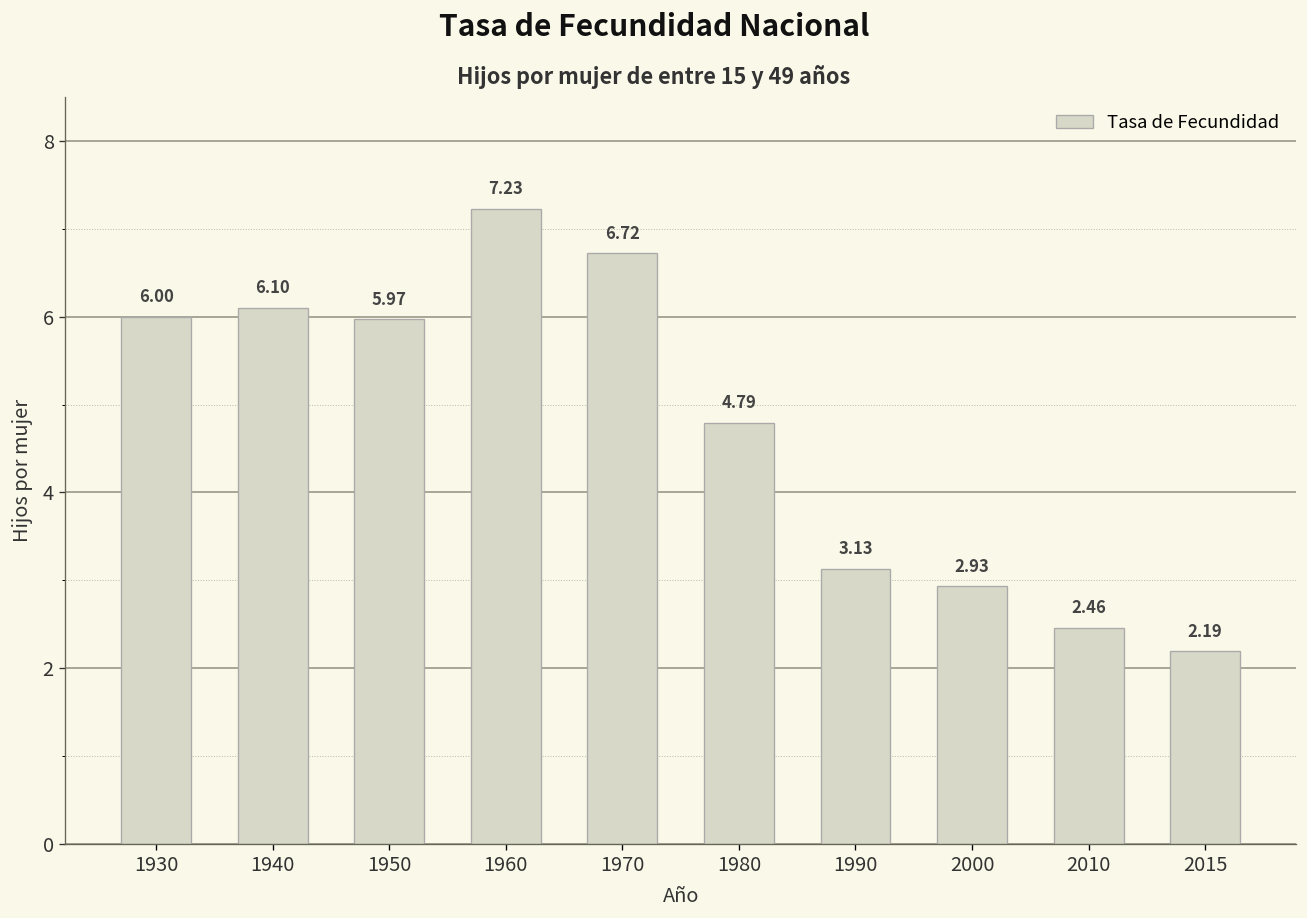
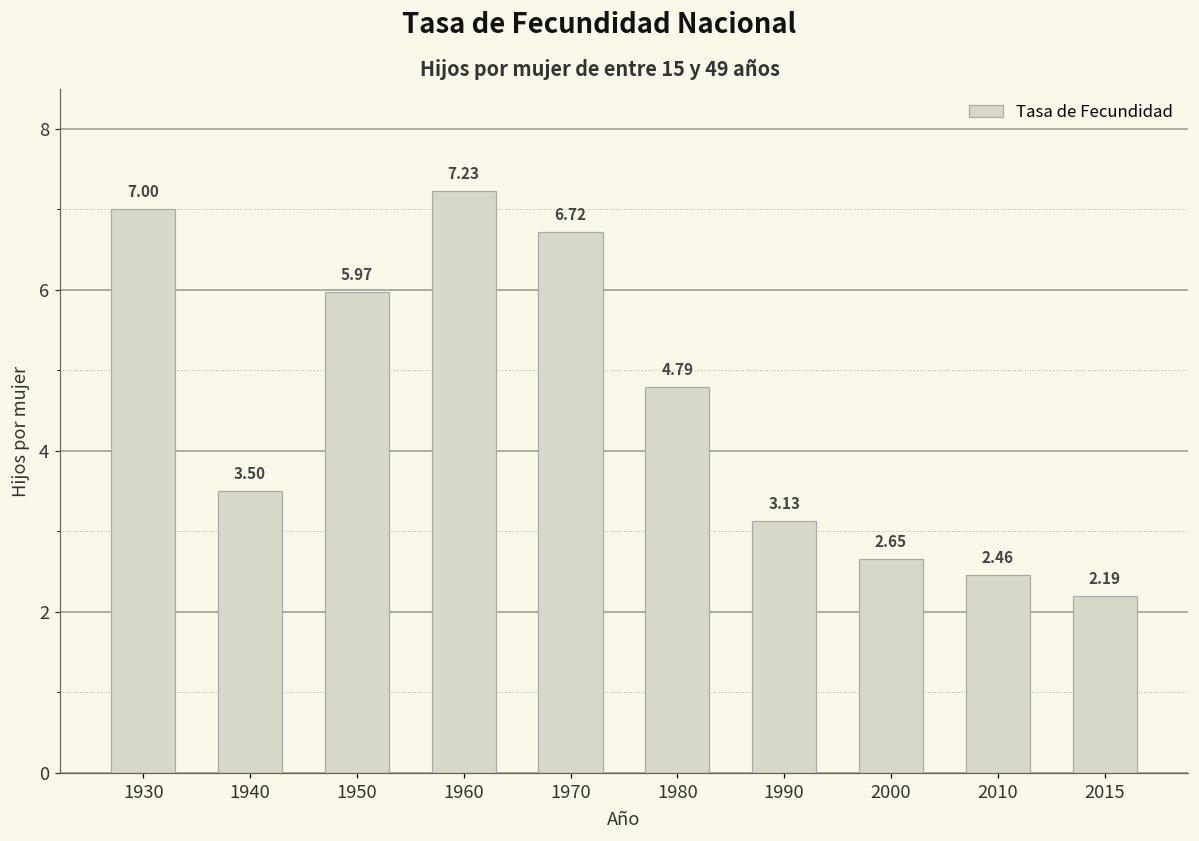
  {
-   "1930": 6.00,
-   "1940": 6.10,
+   "1930": 7.00,
+   "1940": 3.50,
    "1950": 5.97,
    "1960": 7.23,
    "1970": 6.72,
    "1980": 4.79,
    "1990": 3.13,
-   "2000": 2.93,
+   "2000": 2.65,
    "2010": 2.46,
    "2015": 2.19
  }
